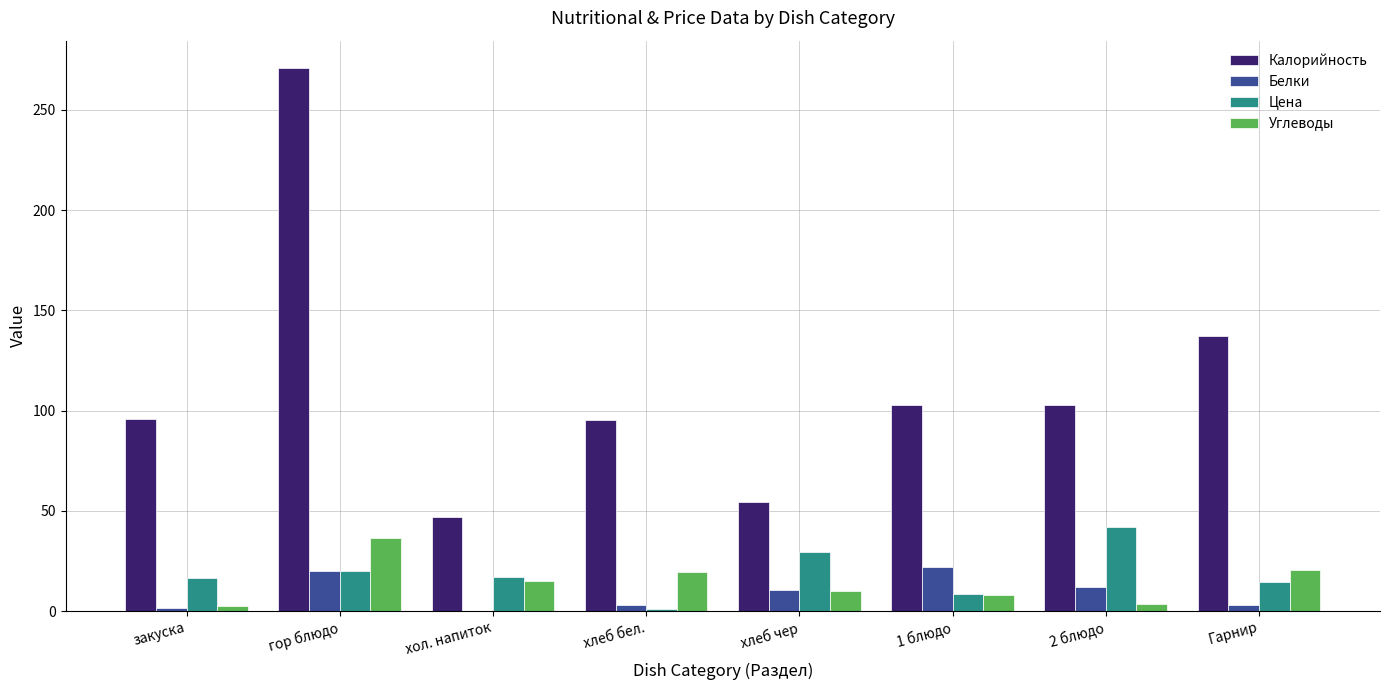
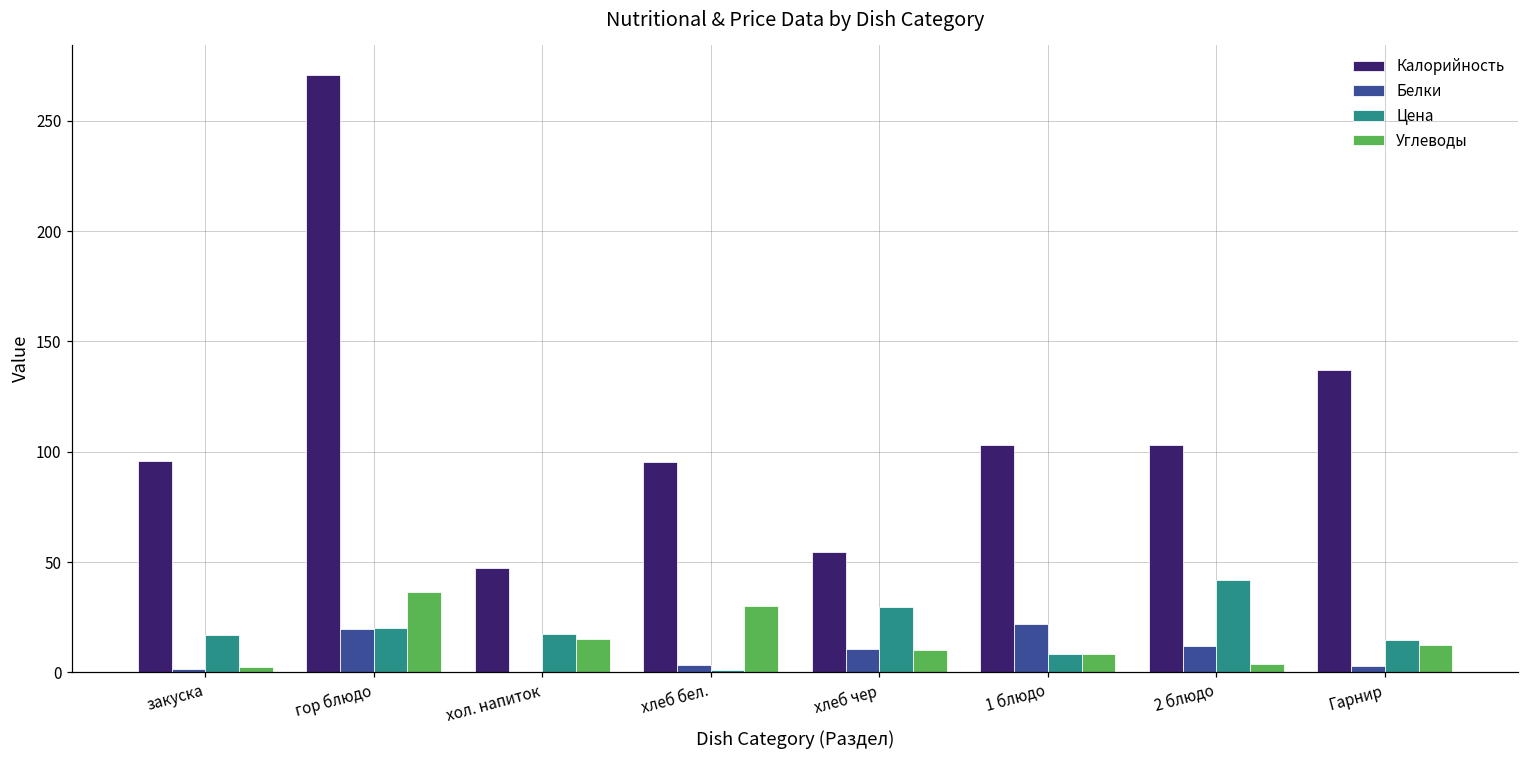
  {
    "Калорийность": {
      "закуска": 96,
      "гор блюдо": 271,
      "хол. напиток": 47,
      "хлеб бел.": 95,
      "хлеб чер": 55,
      "1 блюдо": 103,
      "2 блюдо": 103,
      "Гарнир": 137
    },
    "Белки": {
      "закуска": 2,
      "гор блюдо": 20,
      "хлеб бел.": 3,
      "хлеб чер": 10,
      "1 блюдо": 22,
      "2 блюдо": 12,
      "Гарнир": 3
    },
    "Цена": {
      "закуска": 17,
      "гор блюдо": 20,
      "хол. напиток": 17,
      "хлеб чер": 29,
      "1 блюдо": 9,
      "2 блюдо": 42,
      "Гарнир": 15
    },
    "Углеводы": {
      "закуска": 3,
      "гор блюдо": 36,
      "хол. напиток": 15,
-     "хлеб бел.": 20,
+     "хлеб бел.": 30,
      "хлеб чер": 10,
      "1 блюдо": 8,
      "2 блюдо": 4,
-     "Гарнир": 20
+     "Гарнир": 12
    }
  }
